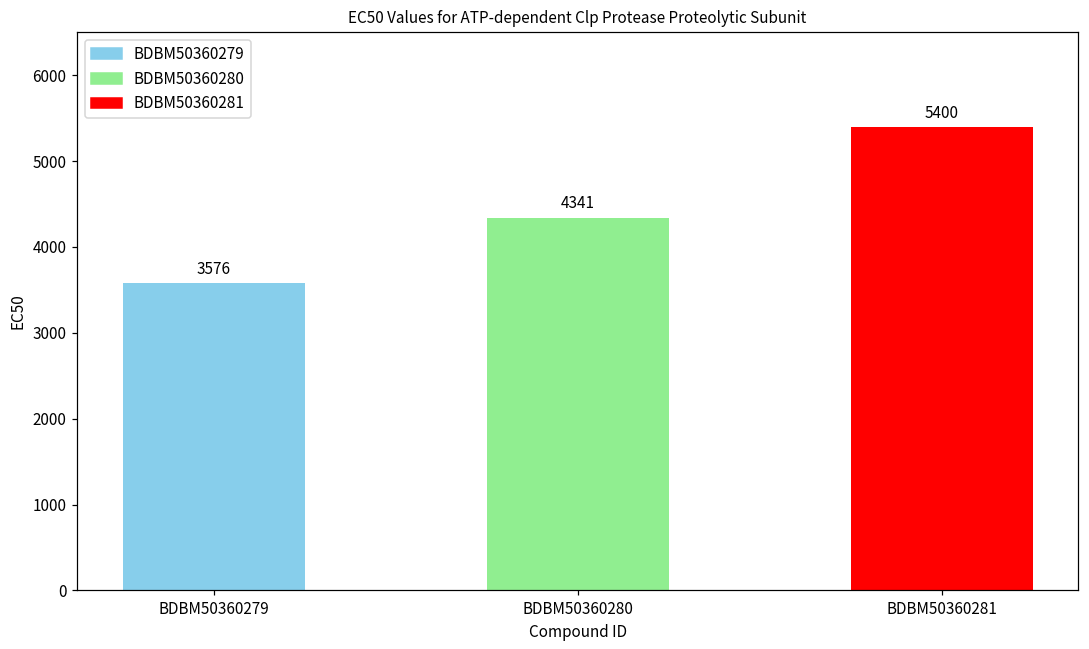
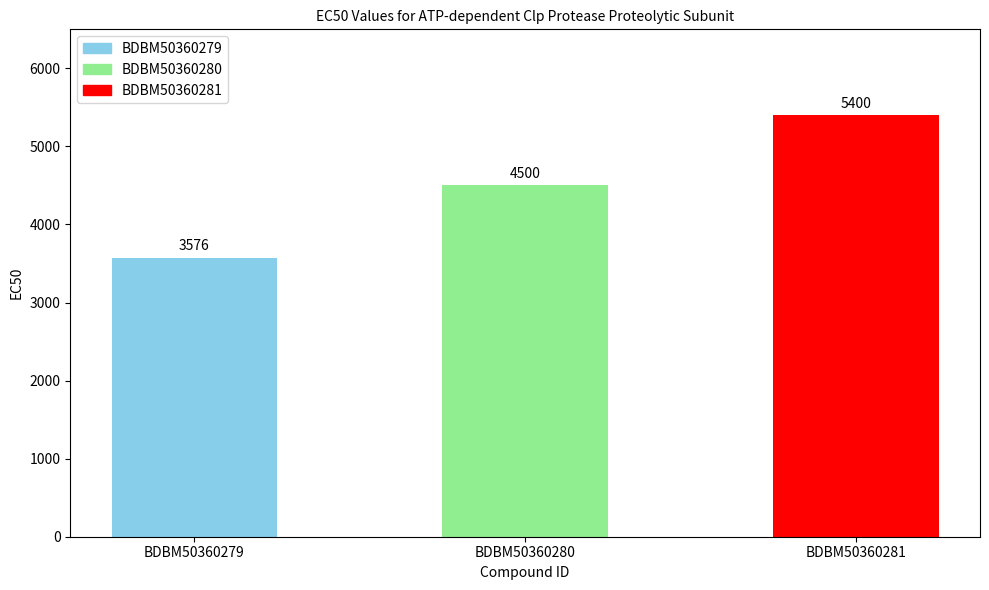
  {
    "BDBM50360279": 3576,
-   "BDBM50360280": 4341,
+   "BDBM50360280": 4500,
    "BDBM50360281": 5400
  }
